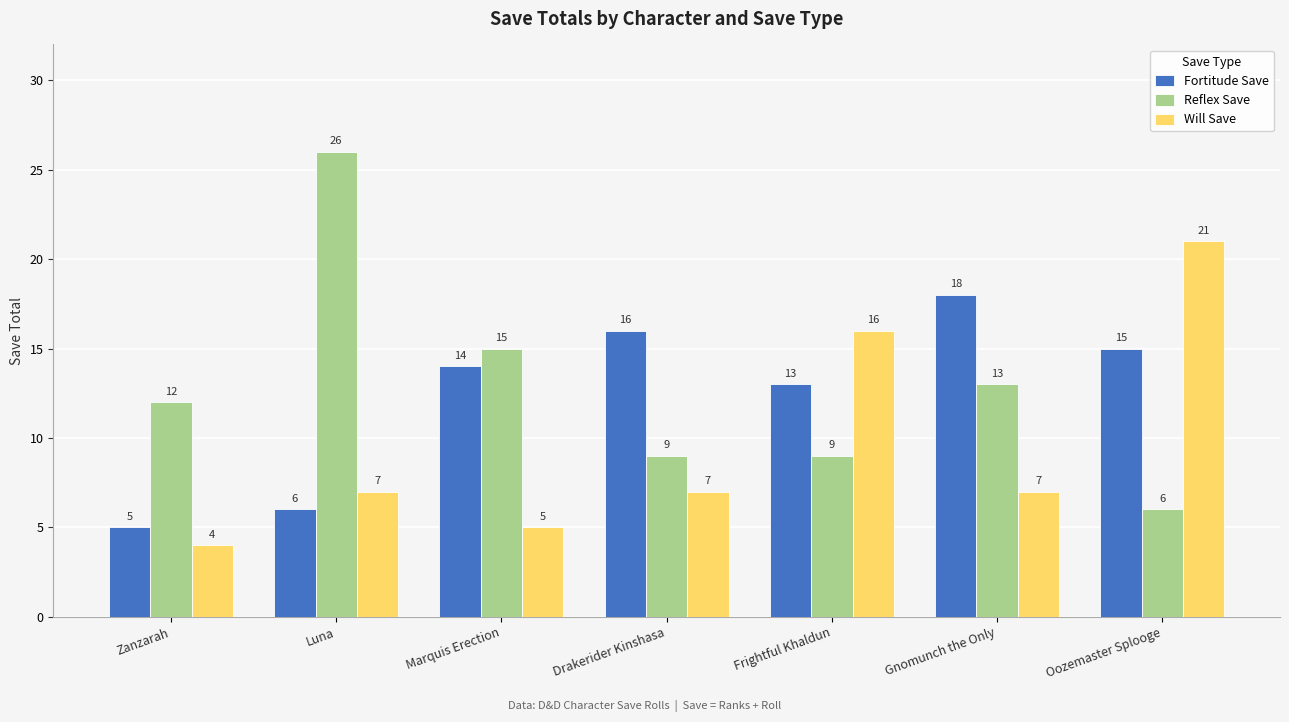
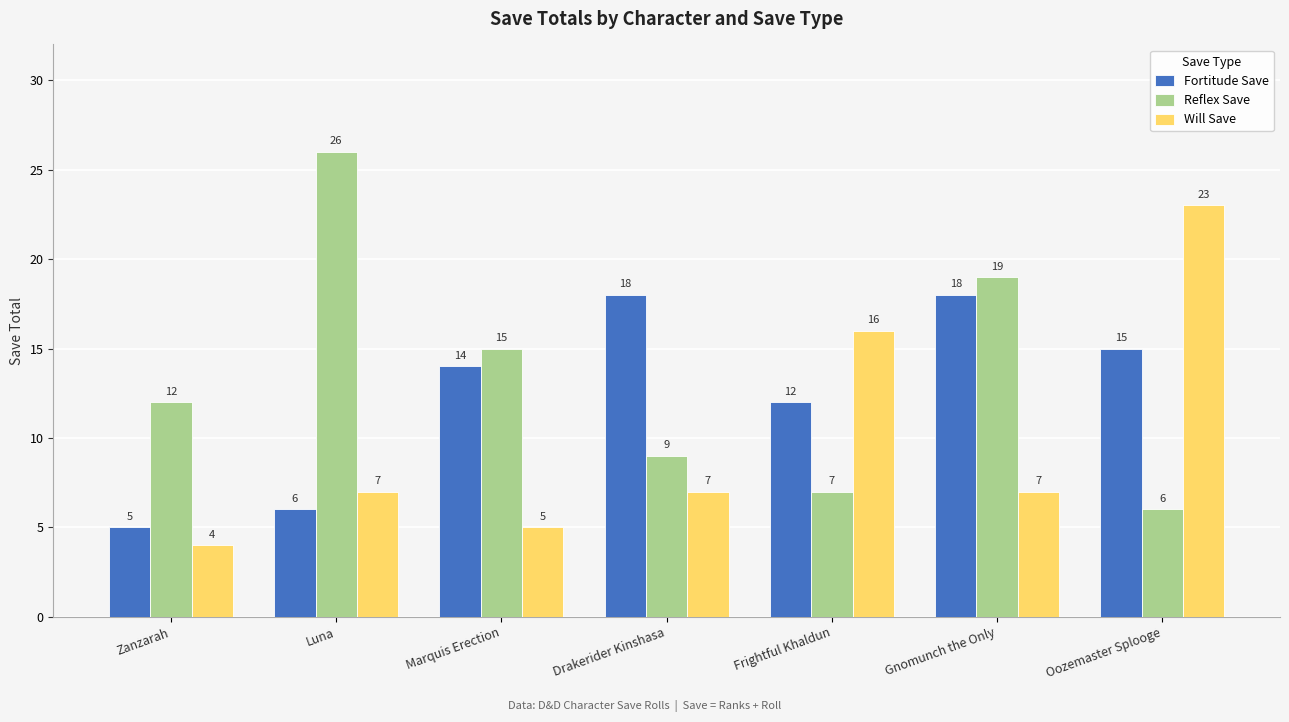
  {
    "Fortitude Save": {
      "Zanzarah": 5,
      "Luna": 6,
      "Marquis Erection": 14,
-     "Drakerider Kinshasa": 16,
-     "Frightful Khaldun": 13,
+     "Drakerider Kinshasa": 18,
+     "Frightful Khaldun": 12,
      "Gnomunch the Only": 18,
      "Oozemaster Splooge": 15
    },
    "Reflex Save": {
      "Zanzarah": 12,
      "Luna": 26,
      "Marquis Erection": 15,
      "Drakerider Kinshasa": 9,
-     "Frightful Khaldun": 9,
-     "Gnomunch the Only": 13,
+     "Frightful Khaldun": 7,
+     "Gnomunch the Only": 19,
      "Oozemaster Splooge": 6
    },
    "Will Save": {
      "Zanzarah": 4,
      "Luna": 7,
      "Marquis Erection": 5,
      "Drakerider Kinshasa": 7,
      "Frightful Khaldun": 16,
      "Gnomunch the Only": 7,
-     "Oozemaster Splooge": 21
+     "Oozemaster Splooge": 23
    }
  }
